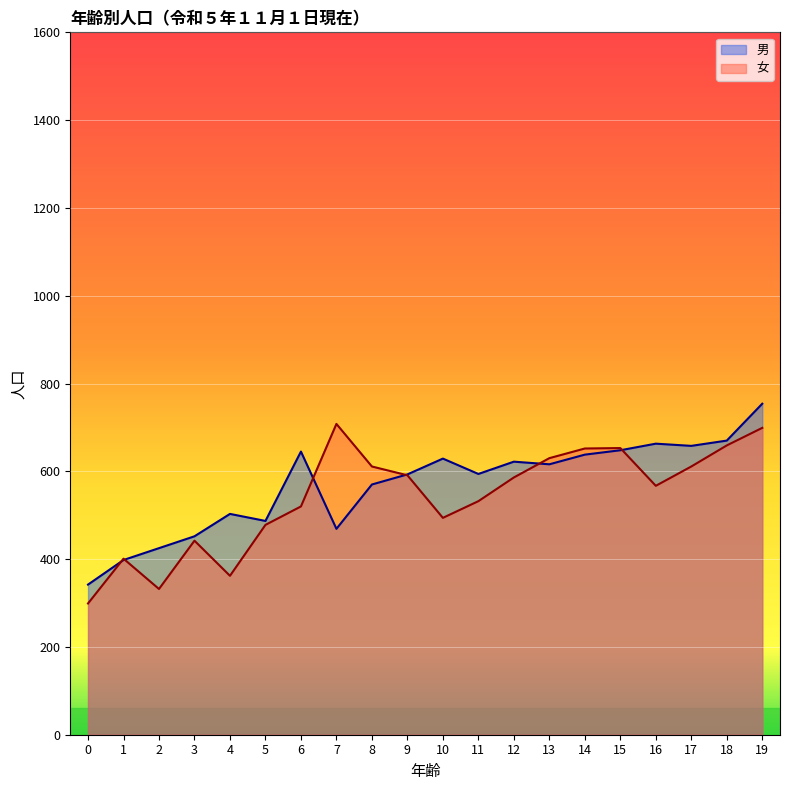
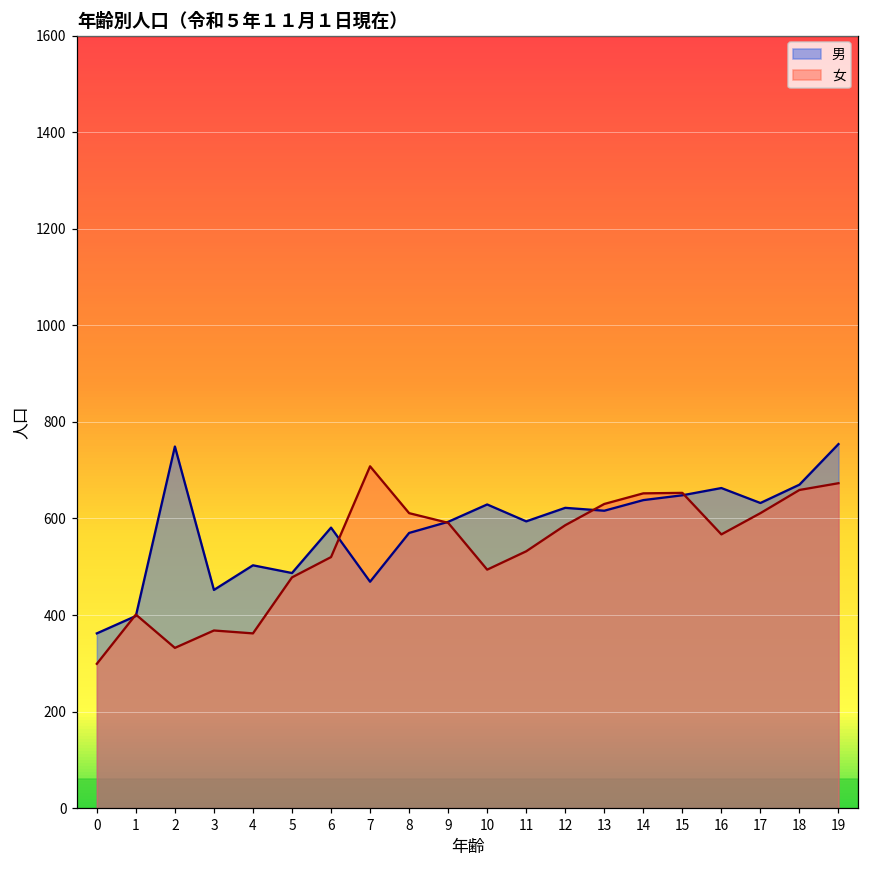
  {
    "男": {
-     "0": 340,
-     "2": 430,
+     "0": 360,
+     "2": 750,
      "3": 450,
      "4": 500,
      "5": 490,
-     "6": 650,
+     "6": 580,
      "7": 470,
      "8": 570,
      "10": 630,
      "11": 590,
      "12": 620,
      "13": 620,
      "14": 640,
      "16": 660,
-     "17": 660,
+     "17": 630,
      "18": 670,
      "19": 750
    },
    "女": {
      "0": 300,
      "2": 330,
-     "3": 440,
+     "3": 370,
      "4": 360,
      "5": 480,
      "6": 520,
      "7": 710,
      "8": 610,
      "10": 490,
      "11": 530,
      "12": 590,
      "13": 630,
      "14": 650,
      "16": 570,
      "17": 610,
      "18": 660,
-     "19": 700
+     "19": 670
    }
  }
